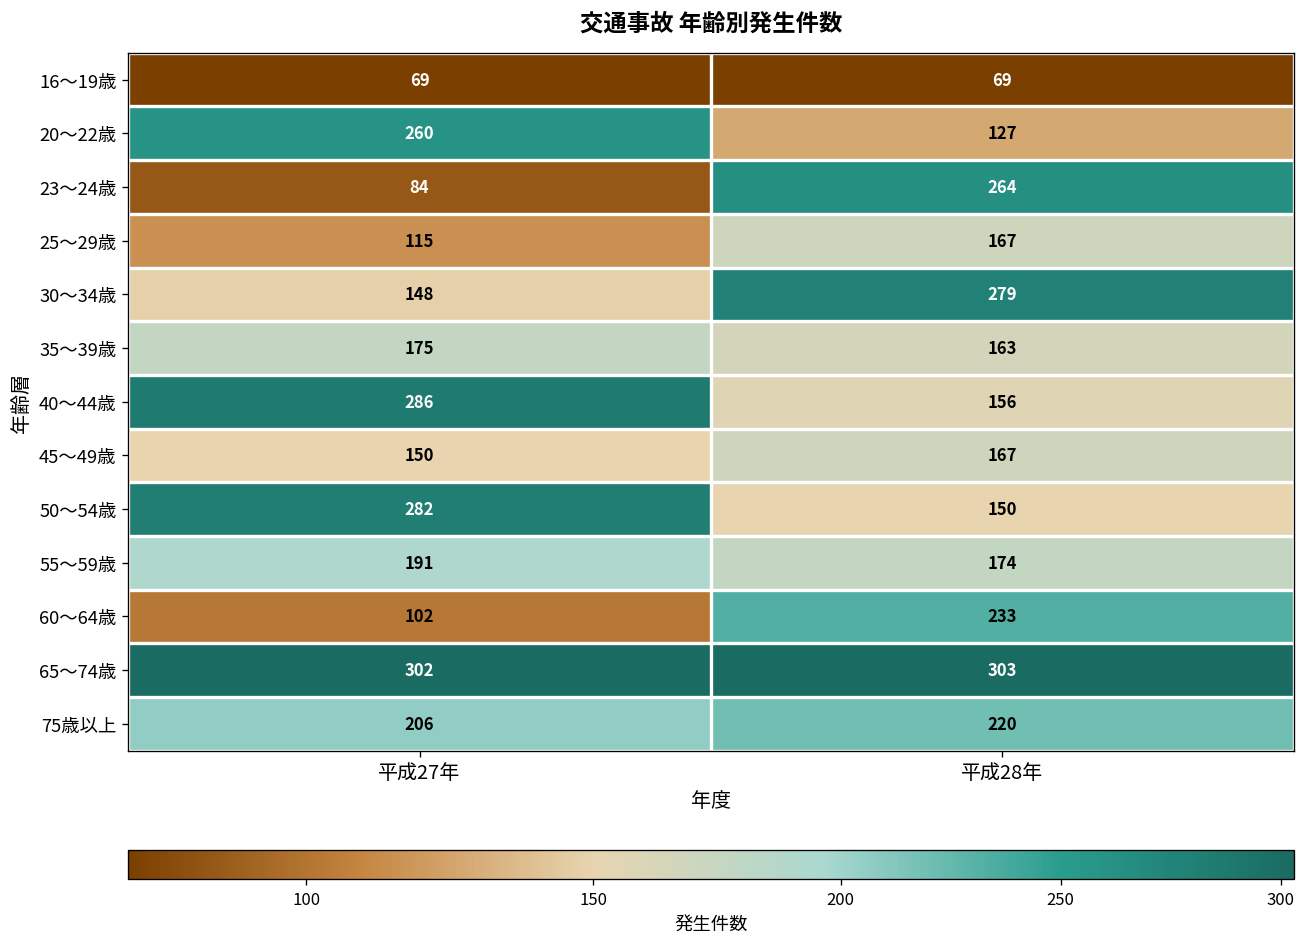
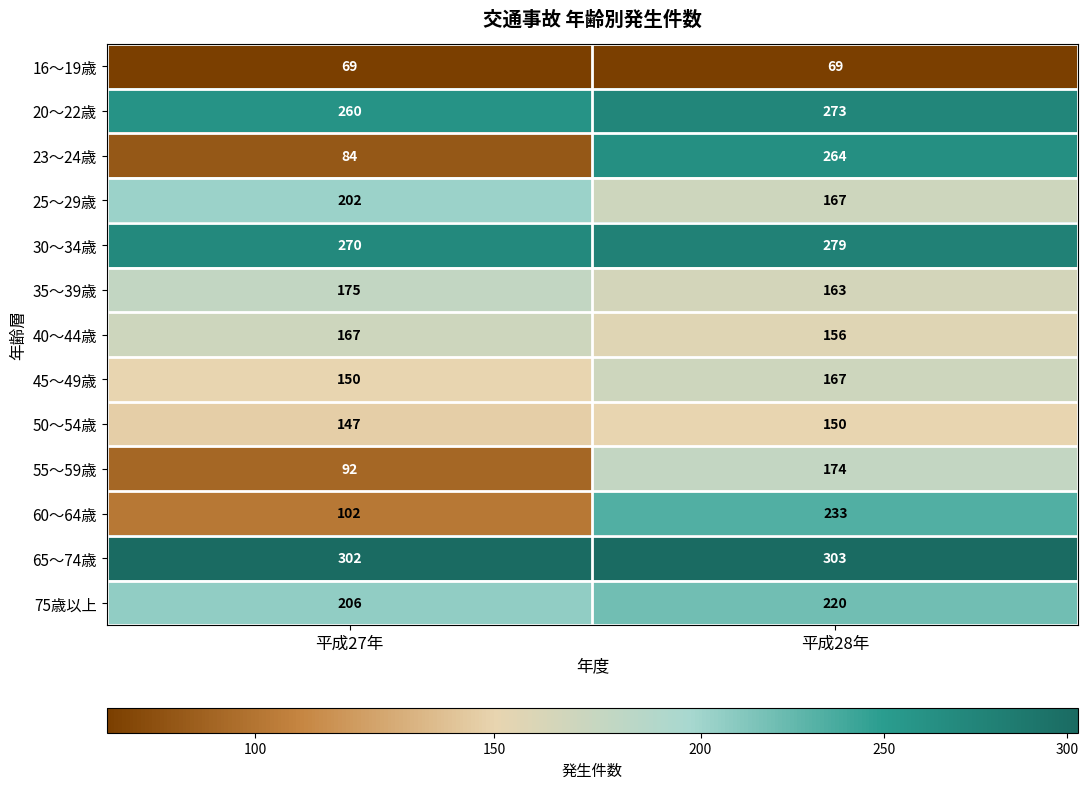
  {
    "16～19歳": {
      "平成27年": 69,
      "平成28年": 69
    },
    "20～22歳": {
      "平成27年": 260,
-     "平成28年": 127
+     "平成28年": 273
    },
    "23～24歳": {
      "平成27年": 84,
      "平成28年": 264
    },
    "25～29歳": {
-     "平成27年": 115,
+     "平成27年": 202,
      "平成28年": 167
    },
    "30～34歳": {
-     "平成27年": 148,
+     "平成27年": 270,
      "平成28年": 279
    },
    "35～39歳": {
      "平成27年": 175,
      "平成28年": 163
    },
    "40～44歳": {
-     "平成27年": 286,
+     "平成27年": 167,
      "平成28年": 156
    },
    "45～49歳": {
      "平成27年": 150,
      "平成28年": 167
    },
    "50～54歳": {
-     "平成27年": 282,
+     "平成27年": 147,
      "平成28年": 150
    },
    "55～59歳": {
-     "平成27年": 191,
+     "平成27年": 92,
      "平成28年": 174
    },
    "60～64歳": {
      "平成27年": 102,
      "平成28年": 233
    },
    "65～74歳": {
      "平成27年": 302,
      "平成28年": 303
    },
    "75歳以上": {
      "平成27年": 206,
      "平成28年": 220
    }
  }
